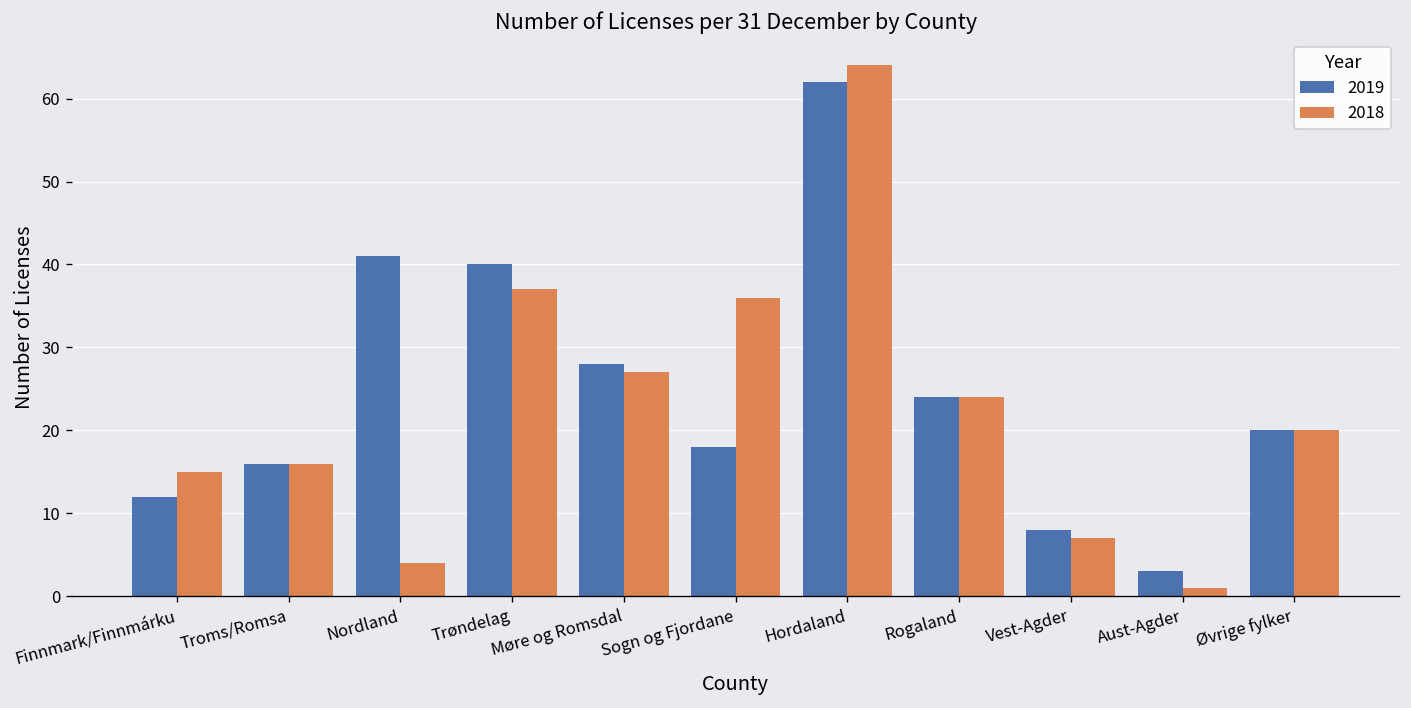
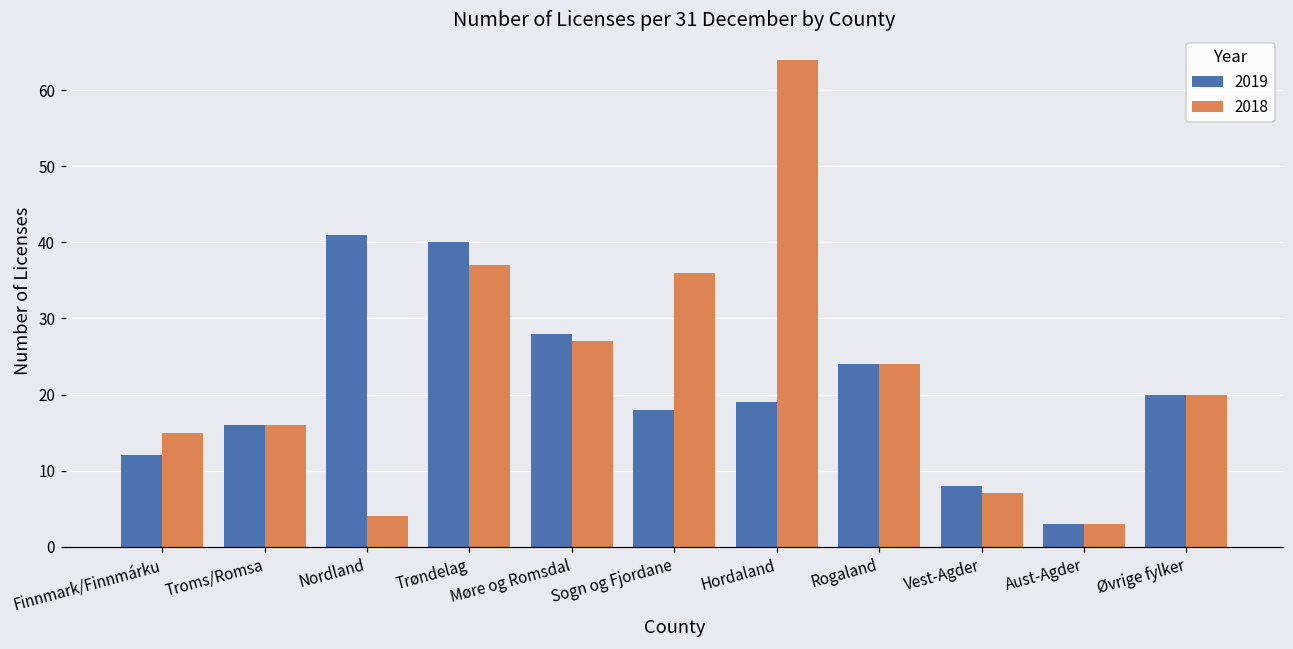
  {
    "2019": {
      "Finnmark/Finnmárku": 12,
      "Troms/Romsa": 16,
      "Nordland": 41,
      "Trøndelag": 40,
      "Møre og Romsdal": 28,
      "Sogn og Fjordane": 18,
-     "Hordaland": 62,
+     "Hordaland": 19,
      "Rogaland": 24,
      "Vest-Agder": 8,
      "Aust-Agder": 3,
      "Øvrige fylker": 20
    },
    "2018": {
      "Finnmark/Finnmárku": 15,
      "Troms/Romsa": 16,
      "Nordland": 4,
      "Trøndelag": 37,
      "Møre og Romsdal": 27,
      "Sogn og Fjordane": 36,
      "Hordaland": 64,
      "Rogaland": 24,
      "Vest-Agder": 7,
-     "Aust-Agder": 1,
+     "Aust-Agder": 3,
      "Øvrige fylker": 20
    }
  }
